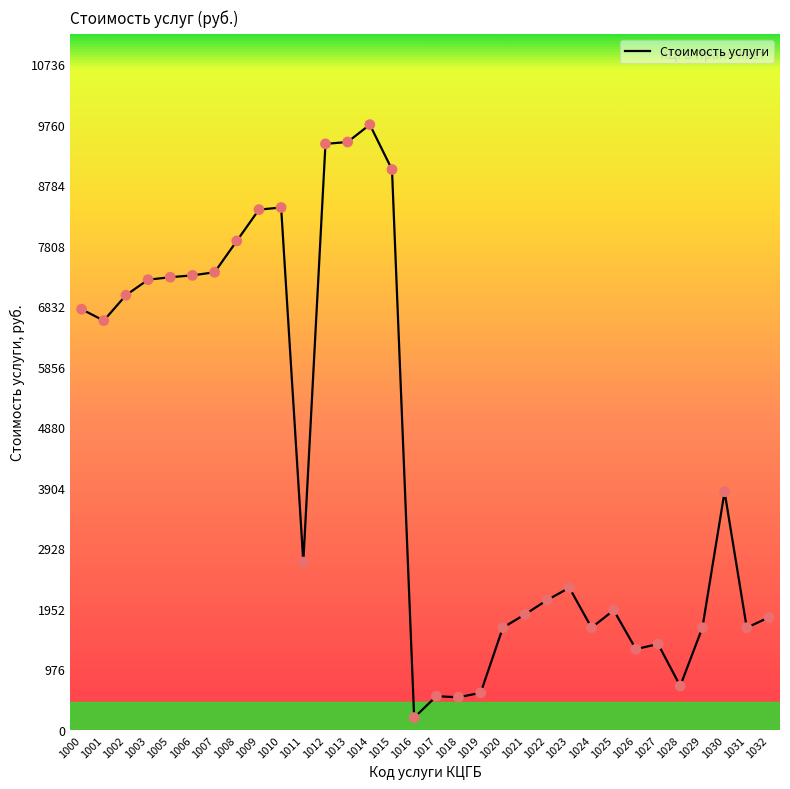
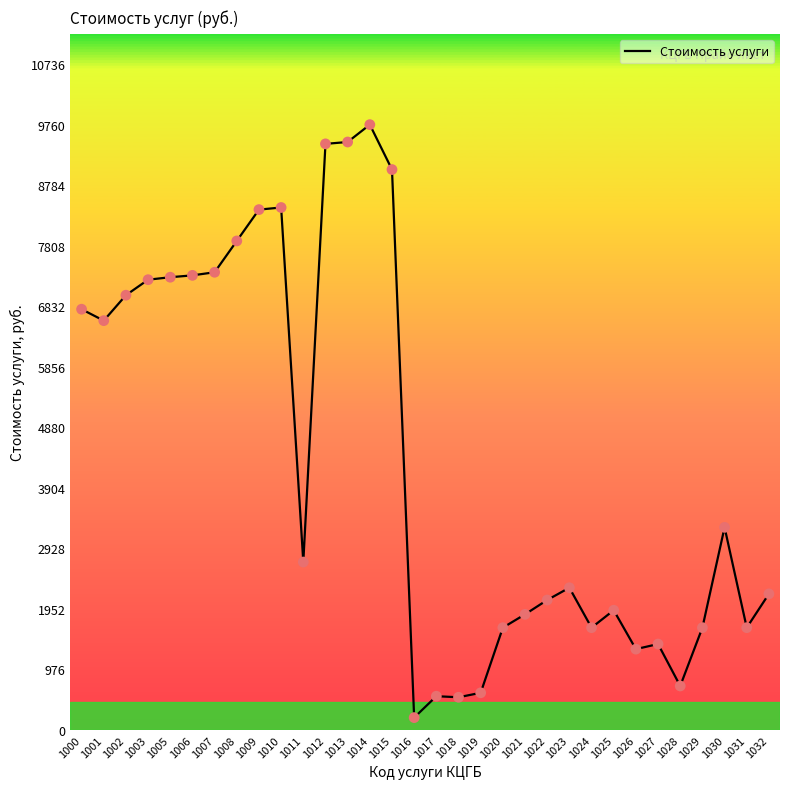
  {
    "1000": 6800,
    "1001": 6600,
    "1002": 7000,
    "1003": 7300,
    "1005": 7300,
    "1006": 7300,
    "1007": 7400,
    "1008": 7900,
    "1009": 8400,
    "1010": 8400,
    "1011": 2700,
    "1012": 9500,
    "1013": 9500,
    "1014": 9800,
    "1015": 9000,
    "1017": 500,
    "1018": 500,
    "1019": 600,
    "1020": 1700,
    "1021": 1900,
    "1022": 2100,
    "1023": 2300,
    "1024": 1700,
    "1025": 1900,
    "1026": 1300,
    "1027": 1400,
    "1028": 700,
    "1029": 1700,
-   "1030": 3800,
+   "1030": 3300,
    "1031": 1700,
-   "1032": 1800
+   "1032": 2200
  }
